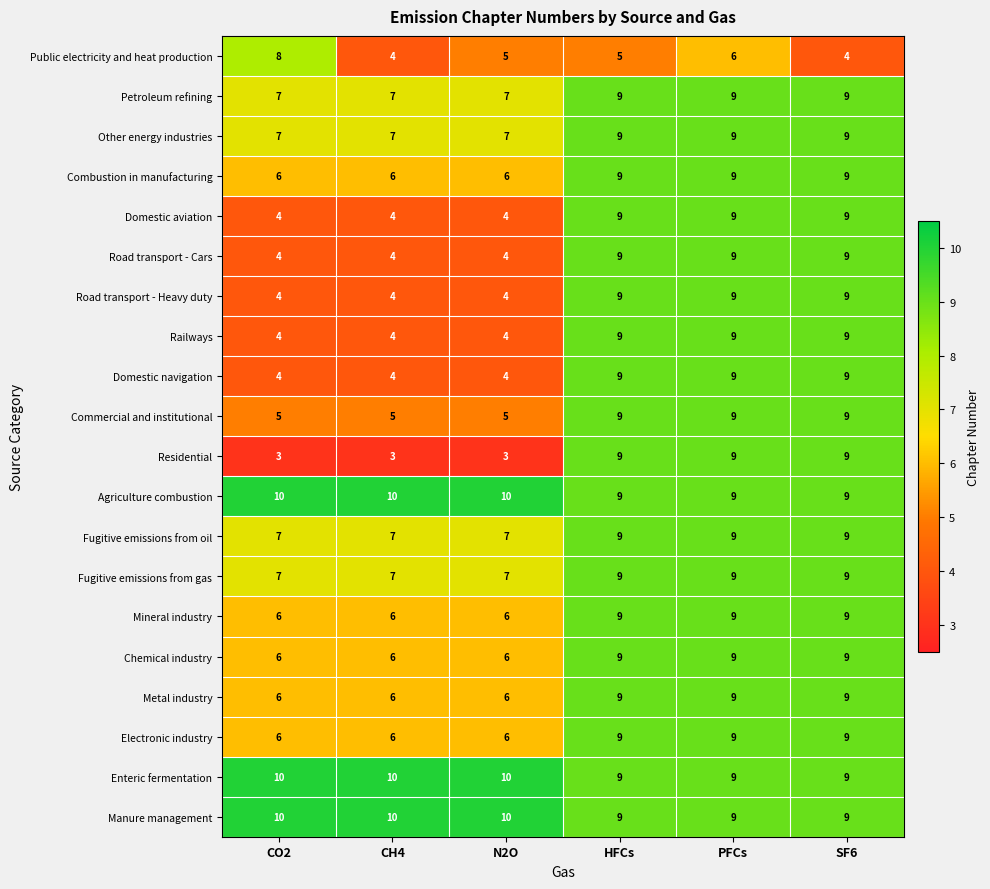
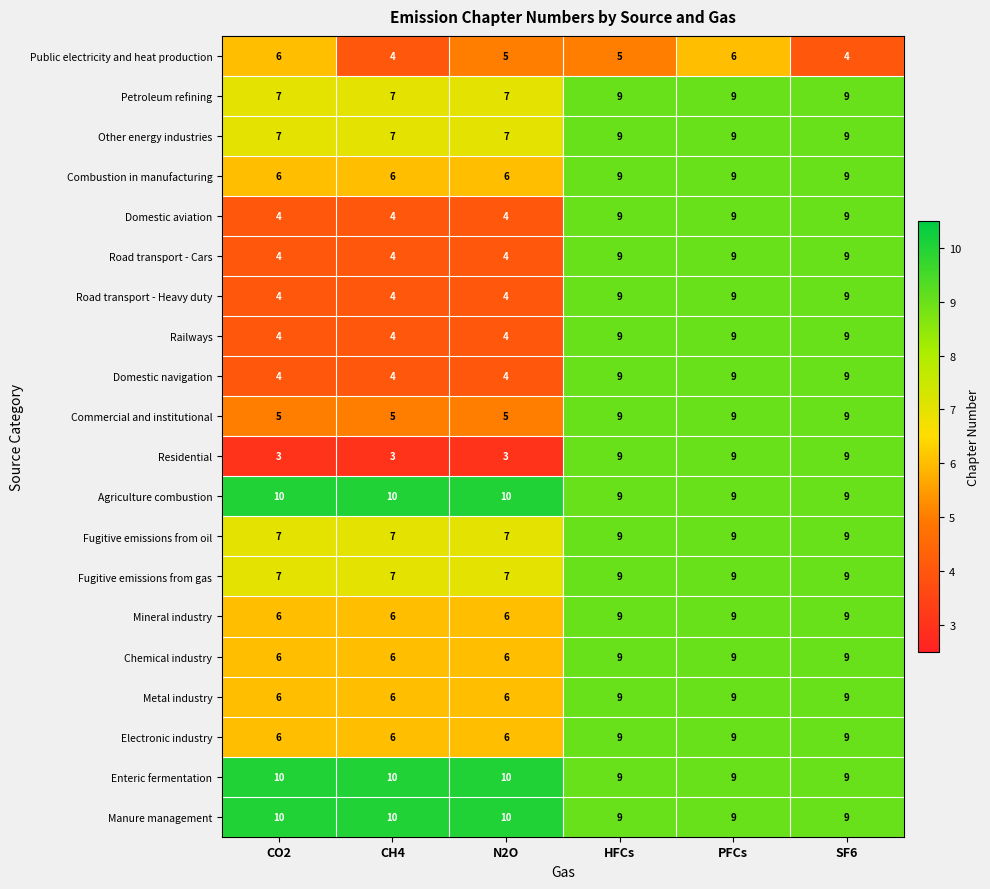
  {
    "Public electricity and heat production": {
-     "CO2": 8,
+     "CO2": 6,
      "CH4": 4,
      "N2O": 5,
      "HFCs": 5,
      "PFCs": 6,
      "SF6": 4
    },
    "Petroleum refining": {
      "CO2": 7,
      "CH4": 7,
      "N2O": 7,
      "HFCs": 9,
      "PFCs": 9,
      "SF6": 9
    },
    "Other energy industries": {
      "CO2": 7,
      "CH4": 7,
      "N2O": 7,
      "HFCs": 9,
      "PFCs": 9,
      "SF6": 9
    },
    "Combustion in manufacturing": {
      "CO2": 6,
      "CH4": 6,
      "N2O": 6,
      "HFCs": 9,
      "PFCs": 9,
      "SF6": 9
    },
    "Domestic aviation": {
      "CO2": 4,
      "CH4": 4,
      "N2O": 4,
      "HFCs": 9,
      "PFCs": 9,
      "SF6": 9
    },
    "Road transport - Cars": {
      "CO2": 4,
      "CH4": 4,
      "N2O": 4,
      "HFCs": 9,
      "PFCs": 9,
      "SF6": 9
    },
    "Road transport - Heavy duty": {
      "CO2": 4,
      "CH4": 4,
      "N2O": 4,
      "HFCs": 9,
      "PFCs": 9,
      "SF6": 9
    },
    "Railways": {
      "CO2": 4,
      "CH4": 4,
      "N2O": 4,
      "HFCs": 9,
      "PFCs": 9,
      "SF6": 9
    },
    "Domestic navigation": {
      "CO2": 4,
      "CH4": 4,
      "N2O": 4,
      "HFCs": 9,
      "PFCs": 9,
      "SF6": 9
    },
    "Commercial and institutional": {
      "CO2": 5,
      "CH4": 5,
      "N2O": 5,
      "HFCs": 9,
      "PFCs": 9,
      "SF6": 9
    },
    "Residential": {
      "CO2": 3,
      "CH4": 3,
      "N2O": 3,
      "HFCs": 9,
      "PFCs": 9,
      "SF6": 9
    },
    "Agriculture combustion": {
      "CO2": 10,
      "CH4": 10,
      "N2O": 10,
      "HFCs": 9,
      "PFCs": 9,
      "SF6": 9
    },
    "Fugitive emissions from oil": {
      "CO2": 7,
      "CH4": 7,
      "N2O": 7,
      "HFCs": 9,
      "PFCs": 9,
      "SF6": 9
    },
    "Fugitive emissions from gas": {
      "CO2": 7,
      "CH4": 7,
      "N2O": 7,
      "HFCs": 9,
      "PFCs": 9,
      "SF6": 9
    },
    "Mineral industry": {
      "CO2": 6,
      "CH4": 6,
      "N2O": 6,
      "HFCs": 9,
      "PFCs": 9,
      "SF6": 9
    },
    "Chemical industry": {
      "CO2": 6,
      "CH4": 6,
      "N2O": 6,
      "HFCs": 9,
      "PFCs": 9,
      "SF6": 9
    },
    "Metal industry": {
      "CO2": 6,
      "CH4": 6,
      "N2O": 6,
      "HFCs": 9,
      "PFCs": 9,
      "SF6": 9
    },
    "Electronic industry": {
      "CO2": 6,
      "CH4": 6,
      "N2O": 6,
      "HFCs": 9,
      "PFCs": 9,
      "SF6": 9
    },
    "Enteric fermentation": {
      "CO2": 10,
      "CH4": 10,
      "N2O": 10,
      "HFCs": 9,
      "PFCs": 9,
      "SF6": 9
    },
    "Manure management": {
      "CO2": 10,
      "CH4": 10,
      "N2O": 10,
      "HFCs": 9,
      "PFCs": 9,
      "SF6": 9
    }
  }
